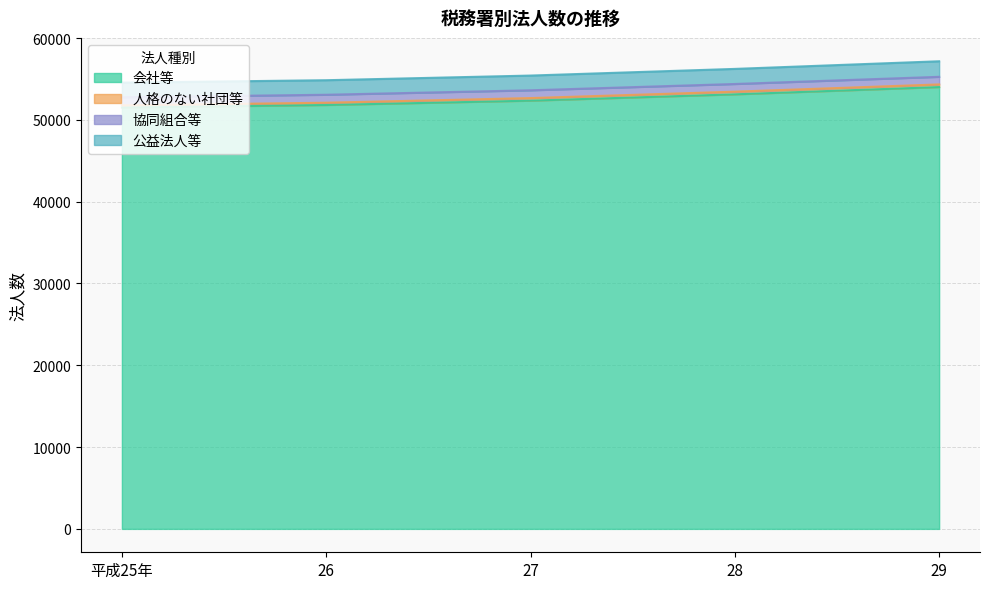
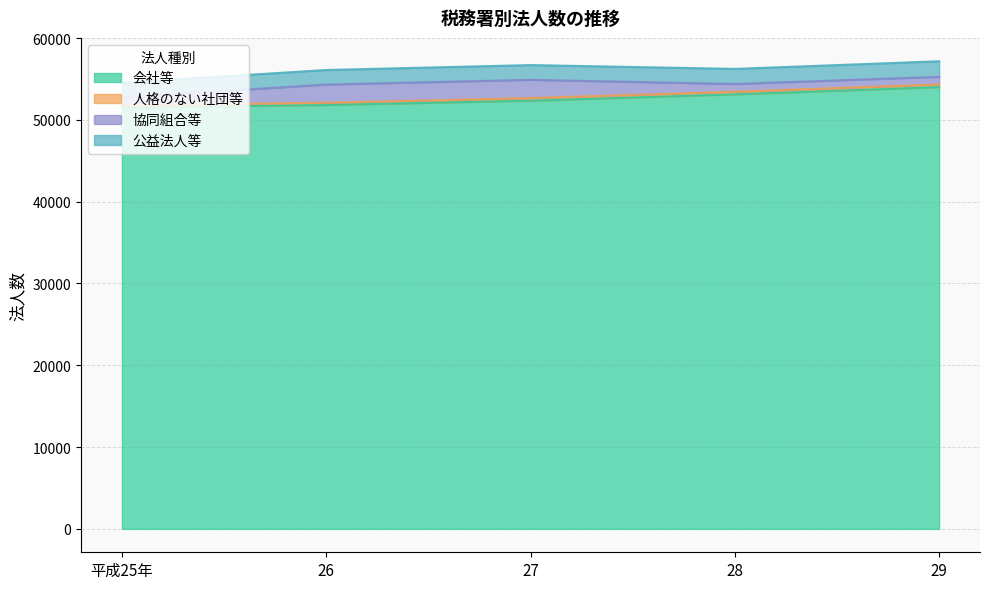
  {
    "人格のない社団等": {
      "27": 0,
      "28": 0,
      "29": 0
    },
    "協同組合等": {
-     "26": 1000,
-     "27": 1000,
+     "26": 2000,
+     "27": 2000,
      "28": 1000,
      "29": 1000
    }
  }
